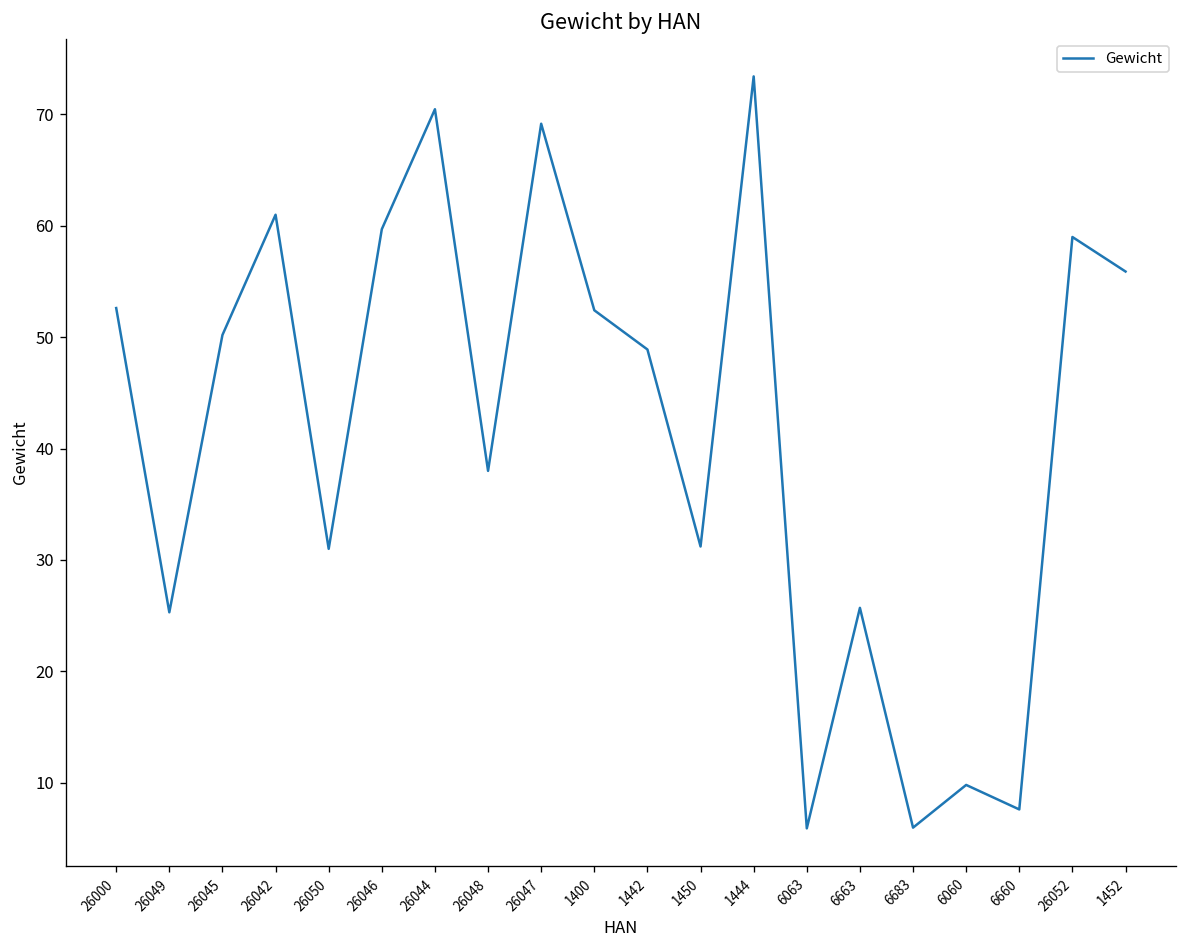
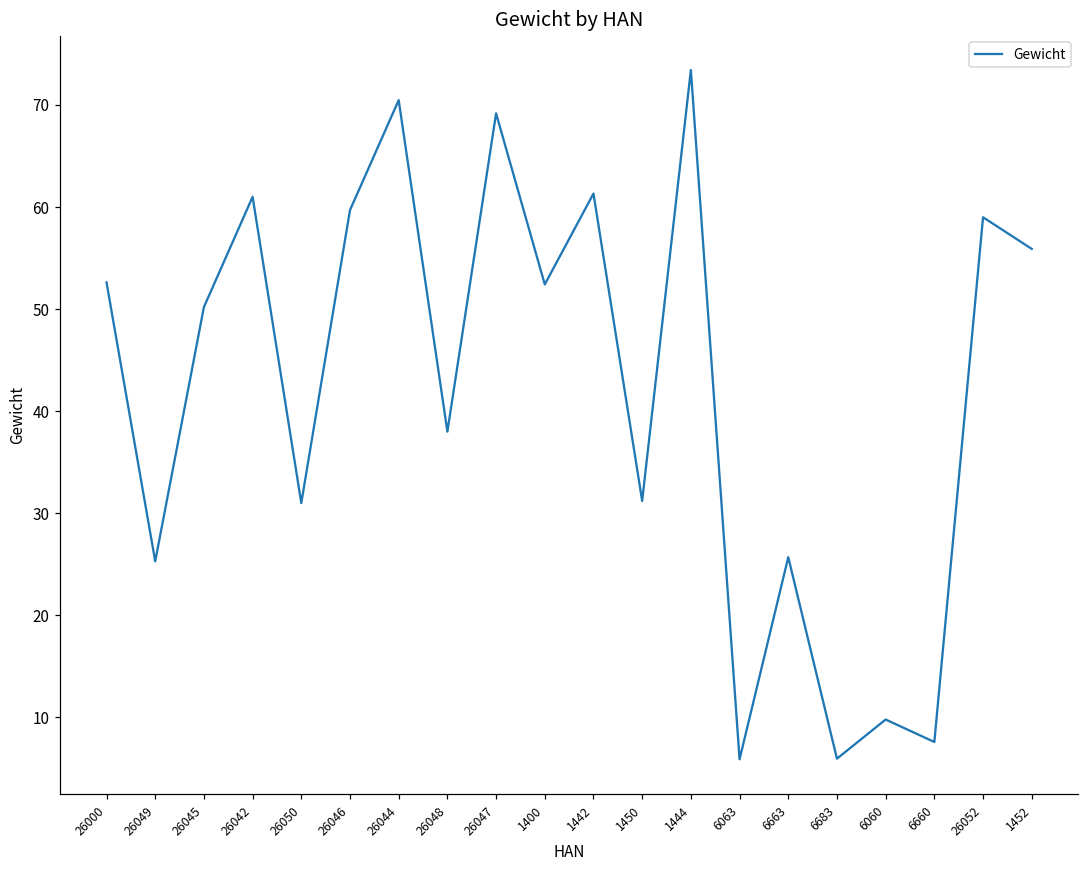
  {
    "26000": 53,
    "26049": 25,
    "26045": 50,
    "26042": 61,
    "26050": 31,
    "26046": 60,
    "26044": 70,
    "26048": 38,
    "26047": 69,
    "1400": 52,
-   "1442": 49,
+   "1442": 61,
    "1450": 31,
    "1444": 73,
    "6063": 6,
    "6663": 26,
    "6683": 6,
    "6060": 10,
    "6660": 8,
    "26052": 59,
    "1452": 56
  }
